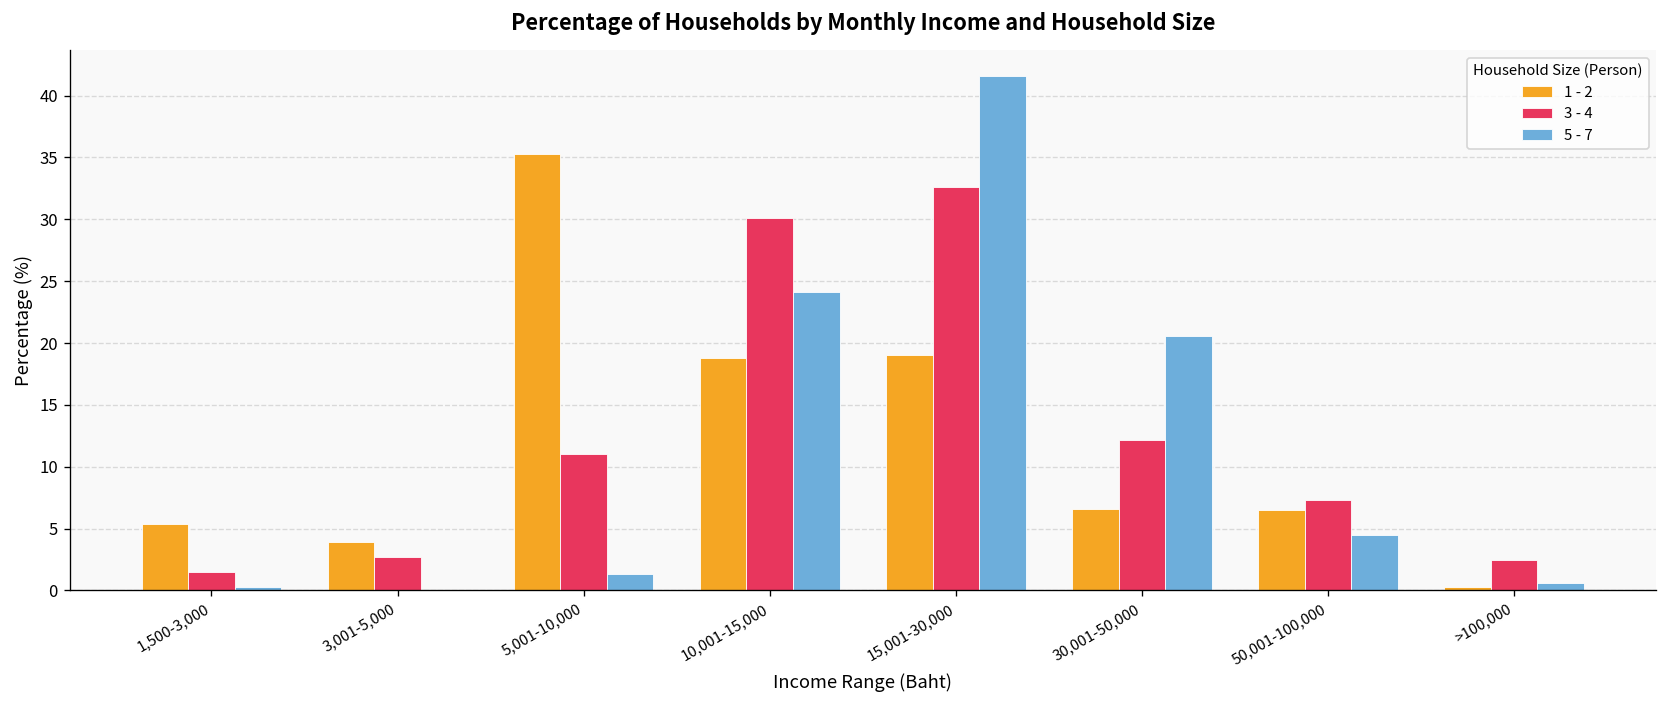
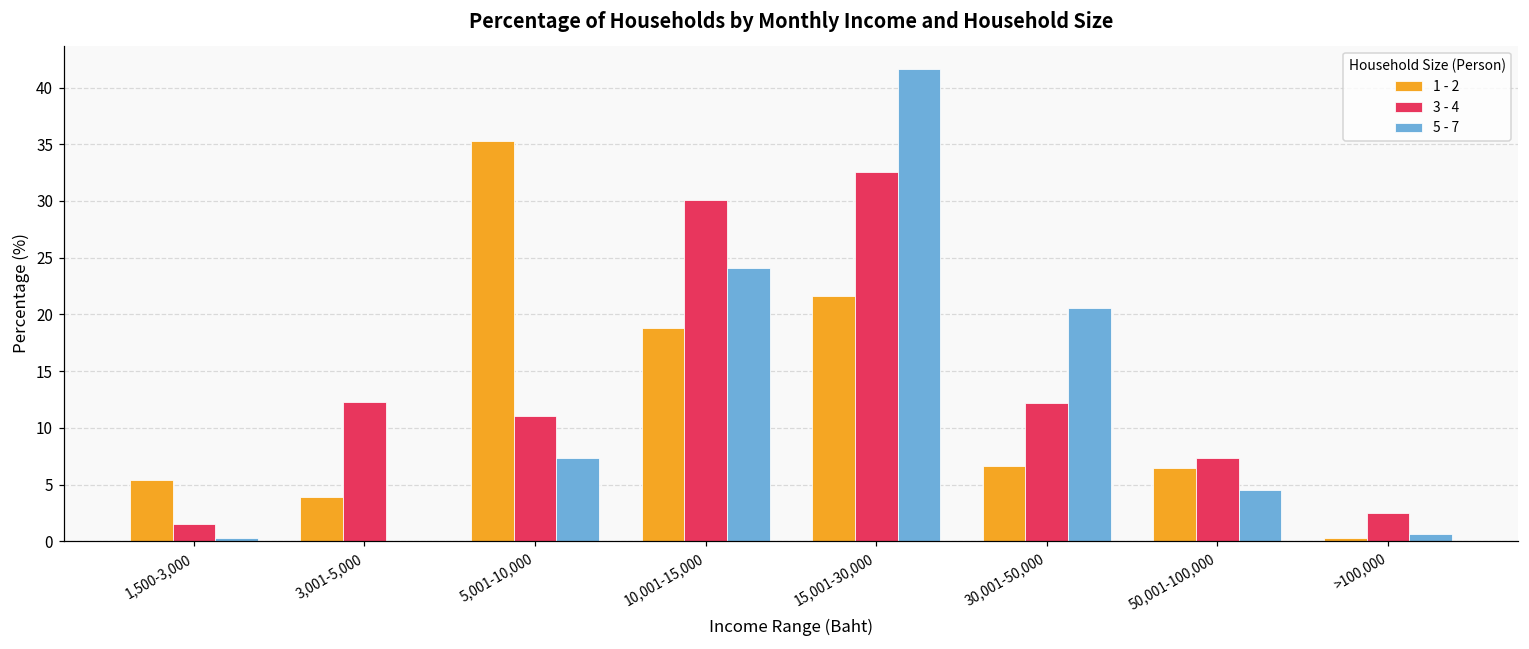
  {
    "1 - 2": {
      "1,500-3,000": 5.4,
      "3,001-5,000": 3.9,
      "5,001-10,000": 35.3,
      "10,001-15,000": 18.8,
-     "15,001-30,000": 19.0,
+     "15,001-30,000": 21.6,
      "30,001-50,000": 6.6,
      "50,001-100,000": 6.5,
      ">100,000": 0.3
    },
    "3 - 4": {
      "1,500-3,000": 1.5,
-     "3,001-5,000": 2.7,
+     "3,001-5,000": 12.3,
      "5,001-10,000": 11.0,
      "10,001-15,000": 30.1,
      "15,001-30,000": 32.6,
      "30,001-50,000": 12.2,
      "50,001-100,000": 7.3,
      ">100,000": 2.5
    },
    "5 - 7": {
      "1,500-3,000": 0.3,
      "3,001-5,000": 0.0,
-     "5,001-10,000": 1.3,
+     "5,001-10,000": 7.3,
      "10,001-15,000": 24.1,
      "15,001-30,000": 41.6,
      "30,001-50,000": 20.6,
      "50,001-100,000": 4.5,
      ">100,000": 0.6
    }
  }
